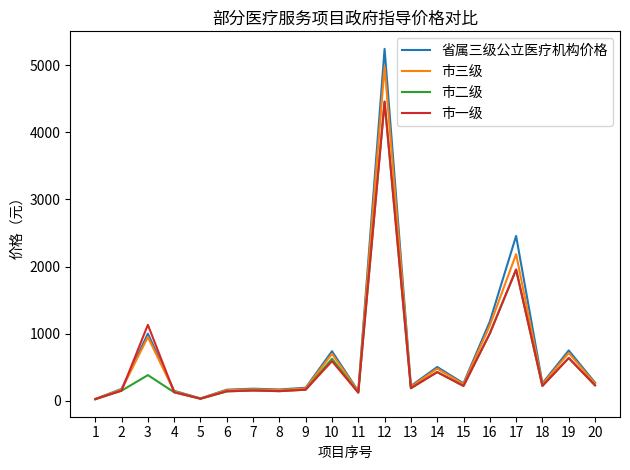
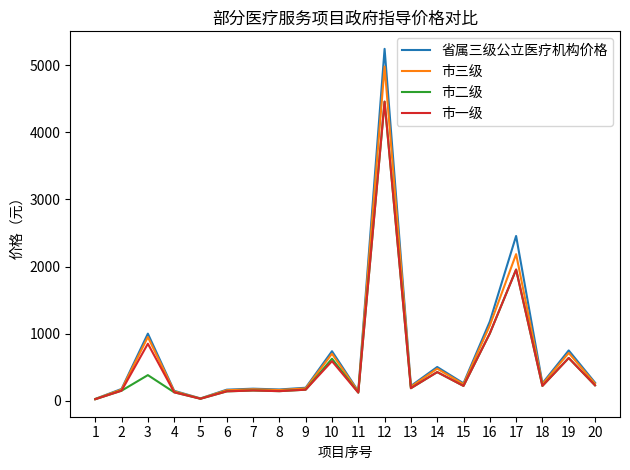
  {
    "省属三级公立医疗机构价格": {
      "3": 1000,
      "10": 700,
      "12": 5200,
      "16": 1200,
      "17": 2500,
      "19": 800
    },
    "市三级": {
      "3": 1000,
      "10": 700,
      "12": 5000,
      "16": 1100,
      "17": 2200,
      "19": 700
    },
    "市二级": {
      "3": 400
    },
    "市一级": {
-     "3": 1100
+     "3": 900
    }
  }
